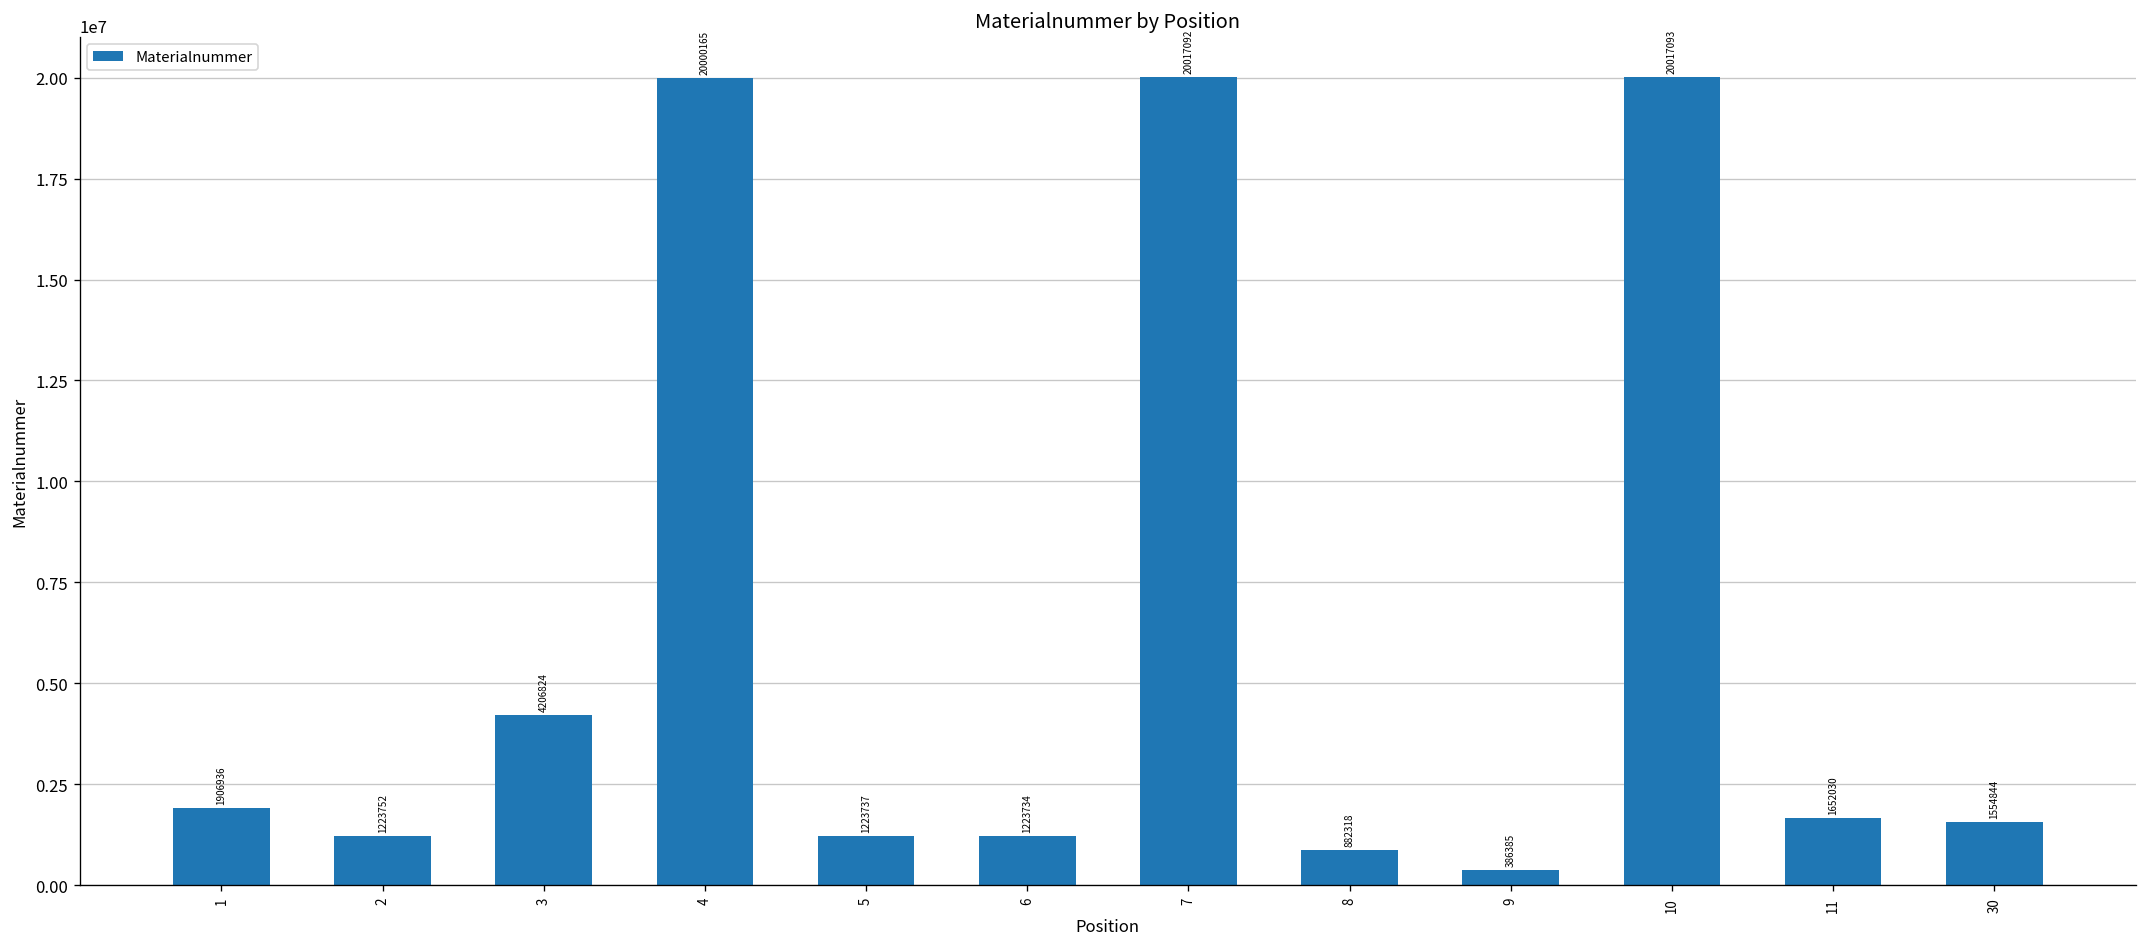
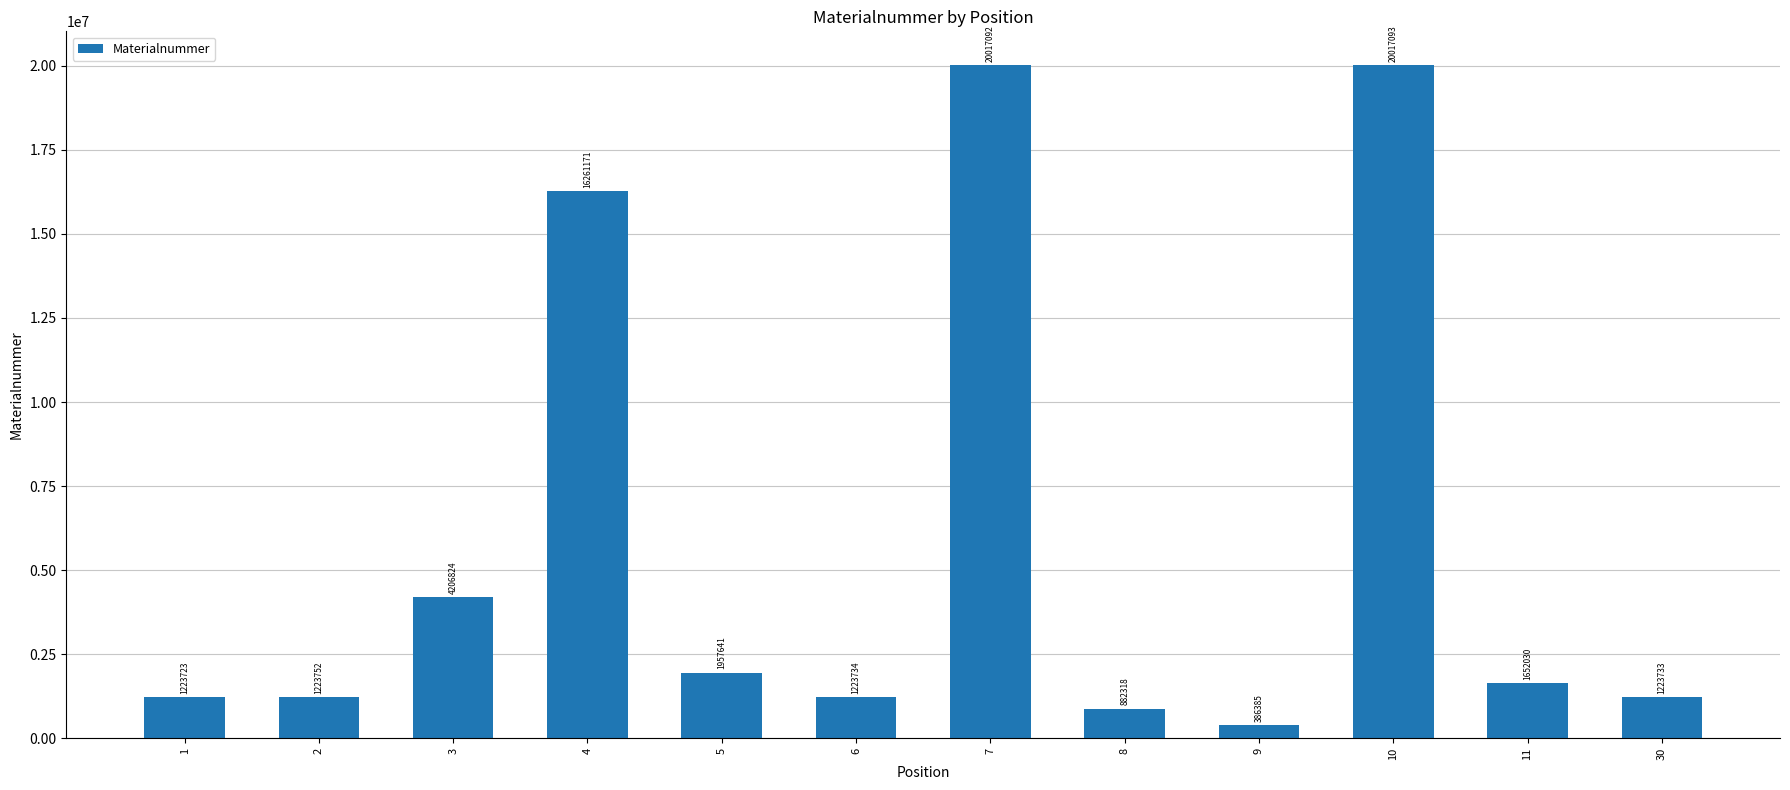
  {
-   "1": 1906936,
+   "1": 1223723,
    "2": 1223752,
    "3": 4206824,
-   "4": 20000165,
-   "5": 1223737,
+   "4": 16261171,
+   "5": 1957641,
    "6": 1223734,
    "7": 20017092,
    "8": 882318,
    "9": 386385,
    "10": 20017093,
    "11": 1652030,
-   "30": 1554844
+   "30": 1223733
  }
